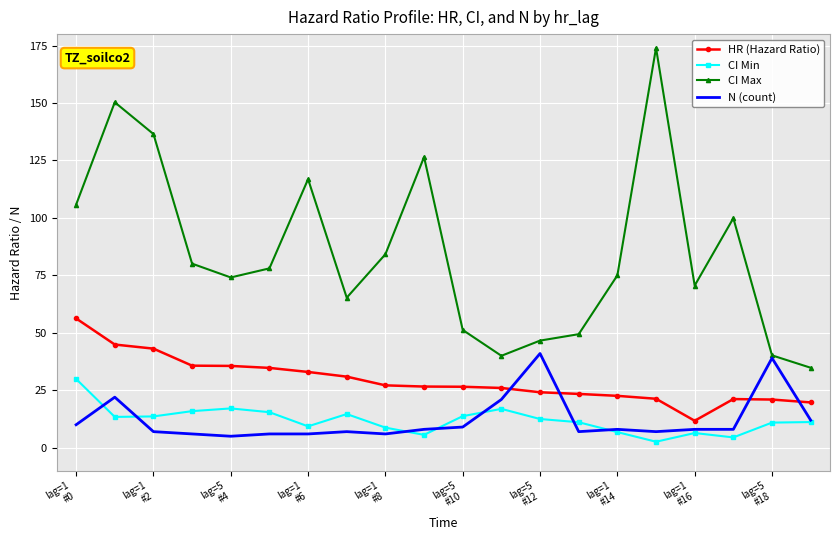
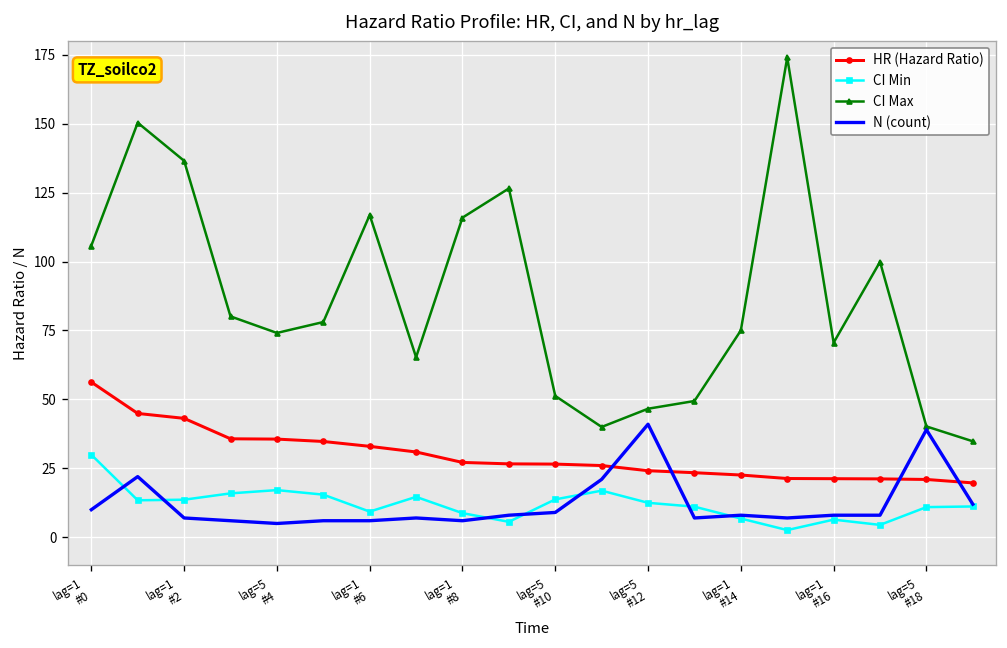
  {
    "HR (Hazard Ratio)": {
      "lag=1 #0": 56,
      "lag=1 #2": 43,
      "lag=5 #4": 36,
      "lag=1 #6": 33,
      "lag=1 #8": 27,
      "lag=5 #10": 27,
      "lag=5 #12": 24,
      "lag=1 #14": 23,
-     "lag=1 #16": 12,
+     "lag=1 #16": 21,
      "lag=5 #18": 21
    },
    "CI Min": {
      "lag=1 #0": 30,
      "lag=1 #2": 14,
      "lag=5 #4": 17,
      "lag=1 #6": 9,
      "lag=1 #8": 9,
      "lag=5 #10": 14,
      "lag=5 #12": 12,
      "lag=1 #14": 7,
      "lag=1 #16": 6,
      "lag=5 #18": 11
    },
    "CI Max": {
      "lag=1 #0": 106,
      "lag=1 #2": 137,
      "lag=5 #4": 74,
      "lag=1 #6": 117,
-     "lag=1 #8": 84,
+     "lag=1 #8": 116,
      "lag=5 #10": 51,
      "lag=5 #12": 47,
      "lag=1 #14": 75,
      "lag=1 #16": 71,
      "lag=5 #18": 40
    },
    "N (count)": {
      "lag=1 #0": 10,
      "lag=1 #2": 7,
      "lag=5 #4": 5,
      "lag=1 #6": 6,
      "lag=1 #8": 6,
      "lag=5 #10": 9,
      "lag=5 #12": 41,
      "lag=1 #14": 8,
      "lag=1 #16": 8,
      "lag=5 #18": 39
    }
  }
